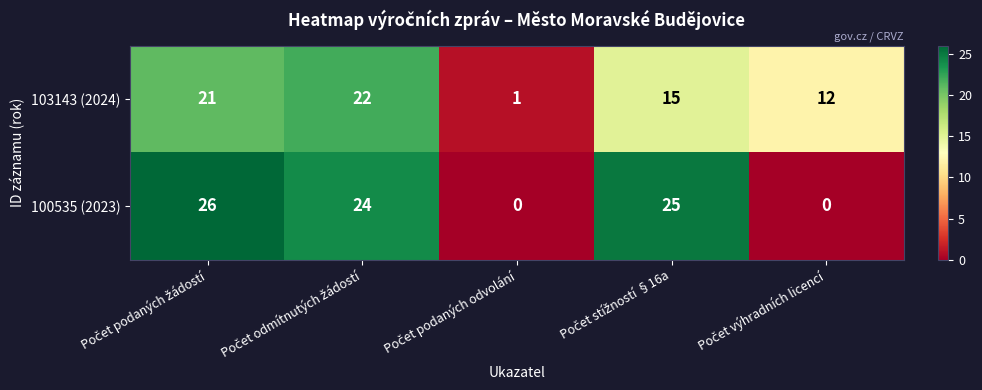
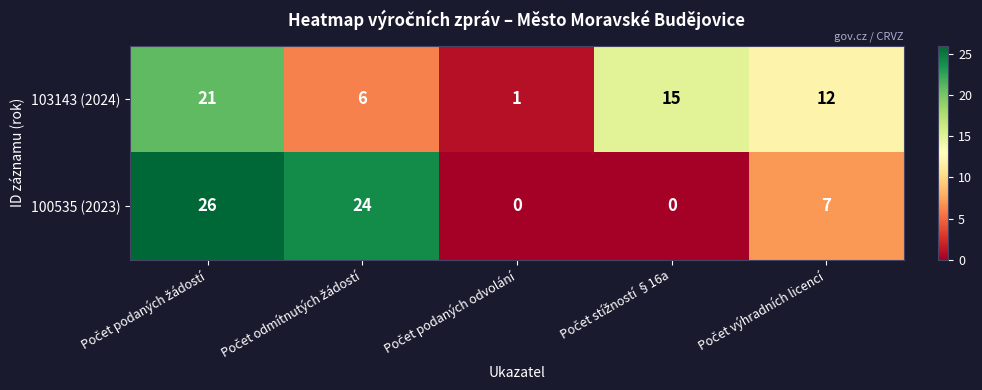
  {
    "103143 (2024)": {
      "Počet podaných žádostí": 21,
-     "Počet odmítnutých žádostí": 22,
+     "Počet odmítnutých žádostí": 6,
      "Počet podaných odvolání": 1,
      "Počet stížností §16a": 15,
      "Počet výhradních licencí": 12
    },
    "100535 (2023)": {
      "Počet podaných žádostí": 26,
      "Počet odmítnutých žádostí": 24,
      "Počet podaných odvolání": 0,
-     "Počet stížností §16a": 25,
-     "Počet výhradních licencí": 0
+     "Počet stížností §16a": 0,
+     "Počet výhradních licencí": 7
    }
  }
